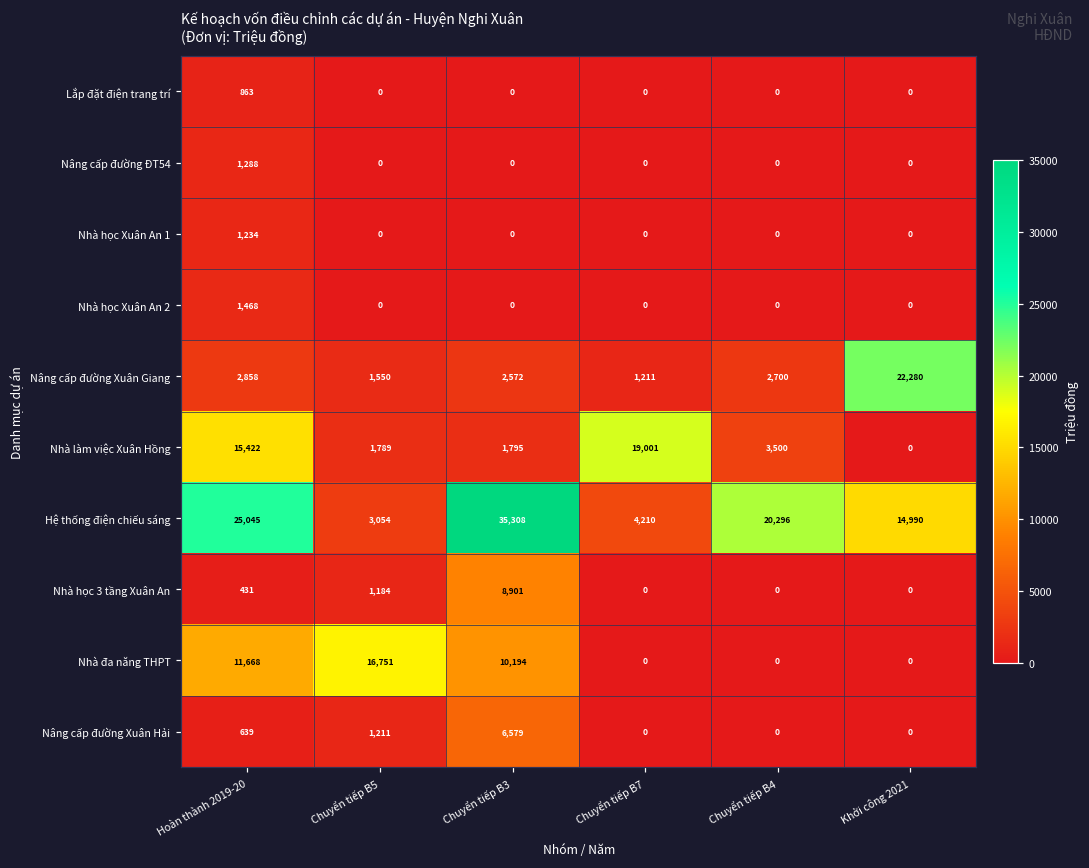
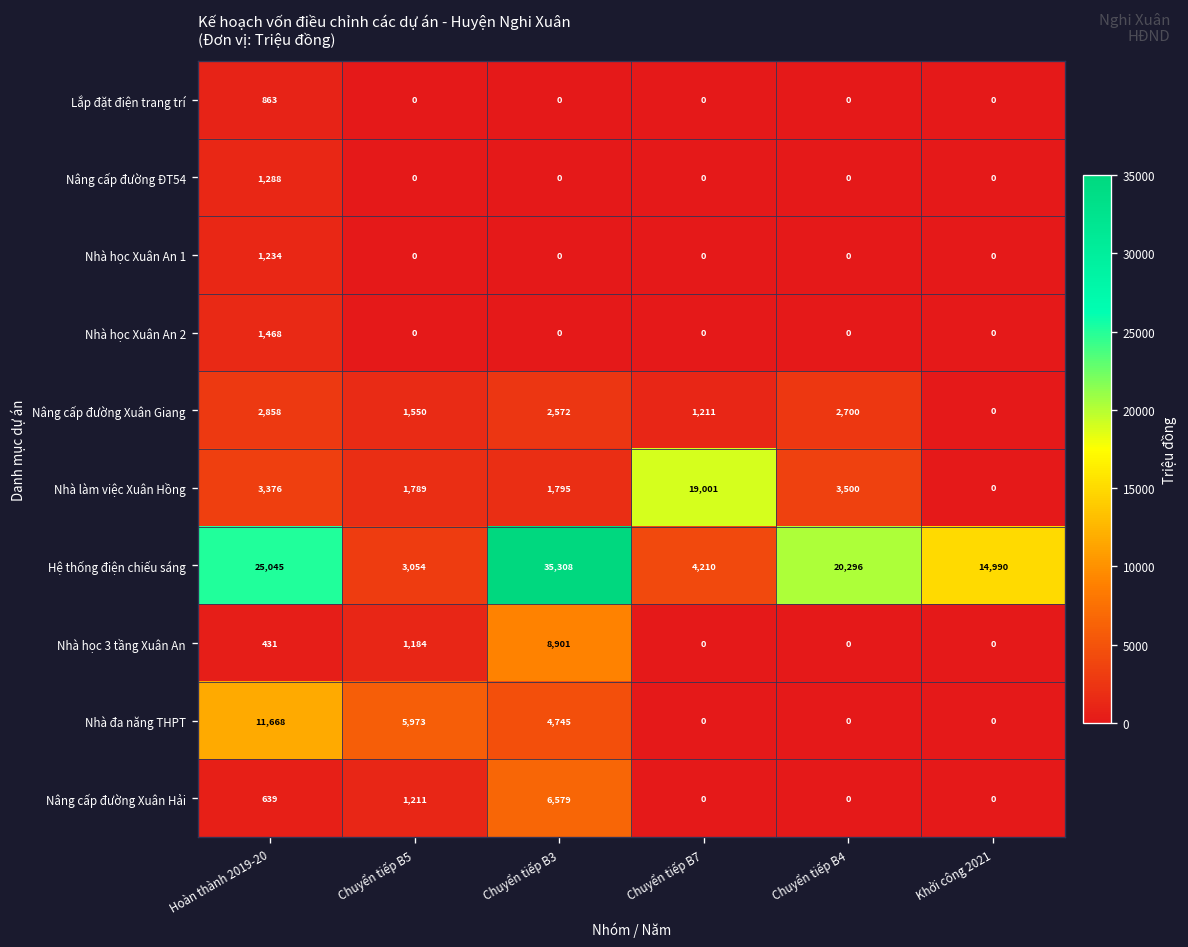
  {
    "Lắp đặt điện trang trí": {
      "Hoàn thành 2019-20": "863",
      "Chuyển tiếp B5": "0",
      "Chuyển tiếp B3": "0",
      "Chuyển tiếp B7": "0",
      "Chuyển tiếp B4": "0",
      "Khởi công 2021": "0"
    },
    "Nâng cấp đường ĐT54": {
      "Hoàn thành 2019-20": "1,288",
      "Chuyển tiếp B5": "0",
      "Chuyển tiếp B3": "0",
      "Chuyển tiếp B7": "0",
      "Chuyển tiếp B4": "0",
      "Khởi công 2021": "0"
    },
    "Nhà học Xuân An 1": {
      "Hoàn thành 2019-20": "1,234",
      "Chuyển tiếp B5": "0",
      "Chuyển tiếp B3": "0",
      "Chuyển tiếp B7": "0",
      "Chuyển tiếp B4": "0",
      "Khởi công 2021": "0"
    },
    "Nhà học Xuân An 2": {
      "Hoàn thành 2019-20": "1,468",
      "Chuyển tiếp B5": "0",
      "Chuyển tiếp B3": "0",
      "Chuyển tiếp B7": "0",
      "Chuyển tiếp B4": "0",
      "Khởi công 2021": "0"
    },
    "Nâng cấp đường Xuân Giang": {
      "Hoàn thành 2019-20": "2,858",
      "Chuyển tiếp B5": "1,550",
      "Chuyển tiếp B3": "2,572",
      "Chuyển tiếp B7": "1,211",
      "Chuyển tiếp B4": "2,700",
-     "Khởi công 2021": "22,280"
+     "Khởi công 2021": "0"
    },
    "Nhà làm việc Xuân Hồng": {
-     "Hoàn thành 2019-20": "15,422",
+     "Hoàn thành 2019-20": "3,376",
      "Chuyển tiếp B5": "1,789",
      "Chuyển tiếp B3": "1,795",
      "Chuyển tiếp B7": "19,001",
      "Chuyển tiếp B4": "3,500",
      "Khởi công 2021": "0"
    },
    "Hệ thống điện chiếu sáng": {
      "Hoàn thành 2019-20": "25,045",
      "Chuyển tiếp B5": "3,054",
      "Chuyển tiếp B3": "35,308",
      "Chuyển tiếp B7": "4,210",
      "Chuyển tiếp B4": "20,296",
      "Khởi công 2021": "14,990"
    },
    "Nhà học 3 tầng Xuân An": {
      "Hoàn thành 2019-20": "431",
      "Chuyển tiếp B5": "1,184",
      "Chuyển tiếp B3": "8,901",
      "Chuyển tiếp B7": "0",
      "Chuyển tiếp B4": "0",
      "Khởi công 2021": "0"
    },
    "Nhà đa năng THPT": {
      "Hoàn thành 2019-20": "11,668",
-     "Chuyển tiếp B5": "16,751",
-     "Chuyển tiếp B3": "10,194",
+     "Chuyển tiếp B5": "5,973",
+     "Chuyển tiếp B3": "4,745",
      "Chuyển tiếp B7": "0",
      "Chuyển tiếp B4": "0",
      "Khởi công 2021": "0"
    },
    "Nâng cấp đường Xuân Hải": {
      "Hoàn thành 2019-20": "639",
      "Chuyển tiếp B5": "1,211",
      "Chuyển tiếp B3": "6,579",
      "Chuyển tiếp B7": "0",
      "Chuyển tiếp B4": "0",
      "Khởi công 2021": "0"
    }
  }
